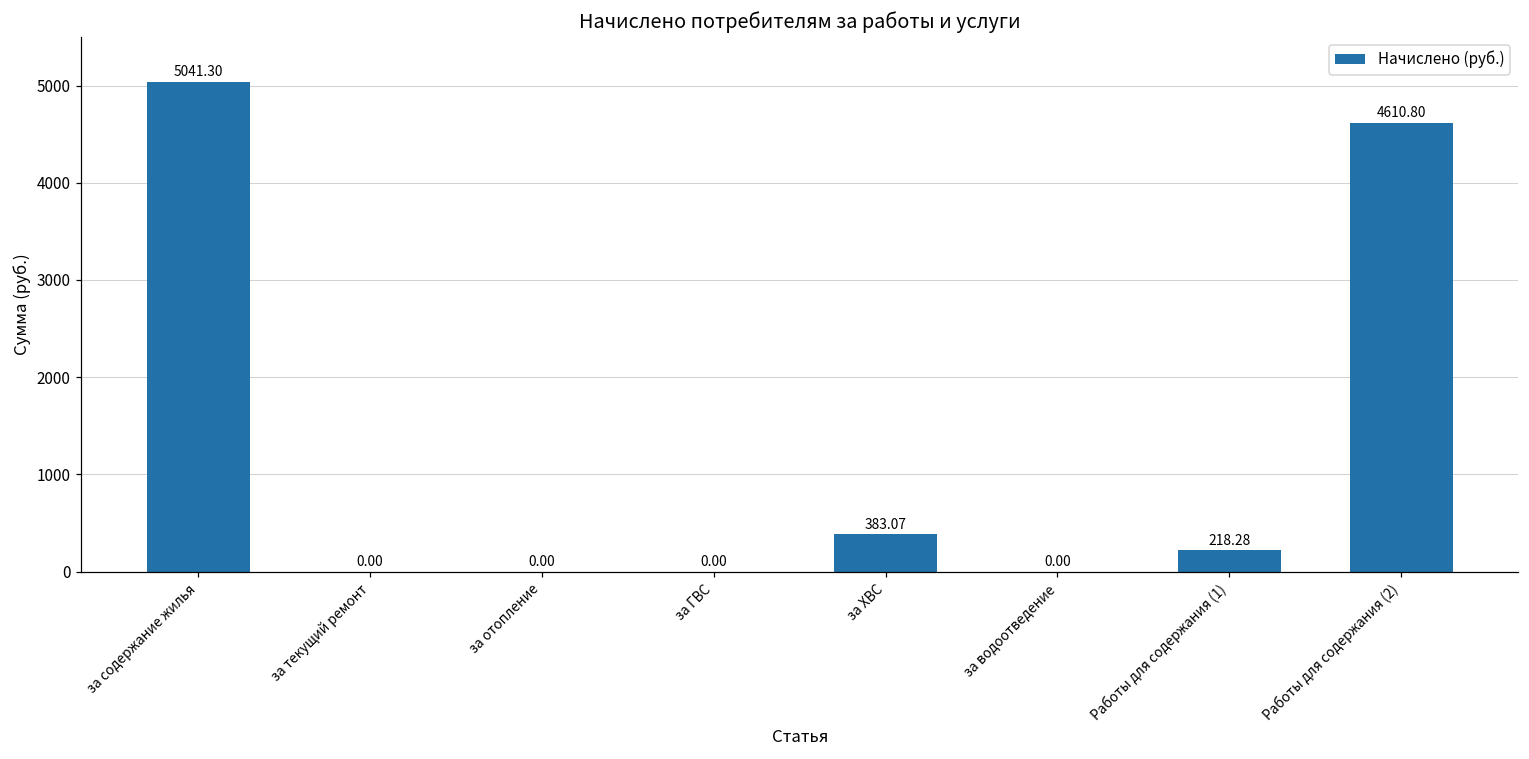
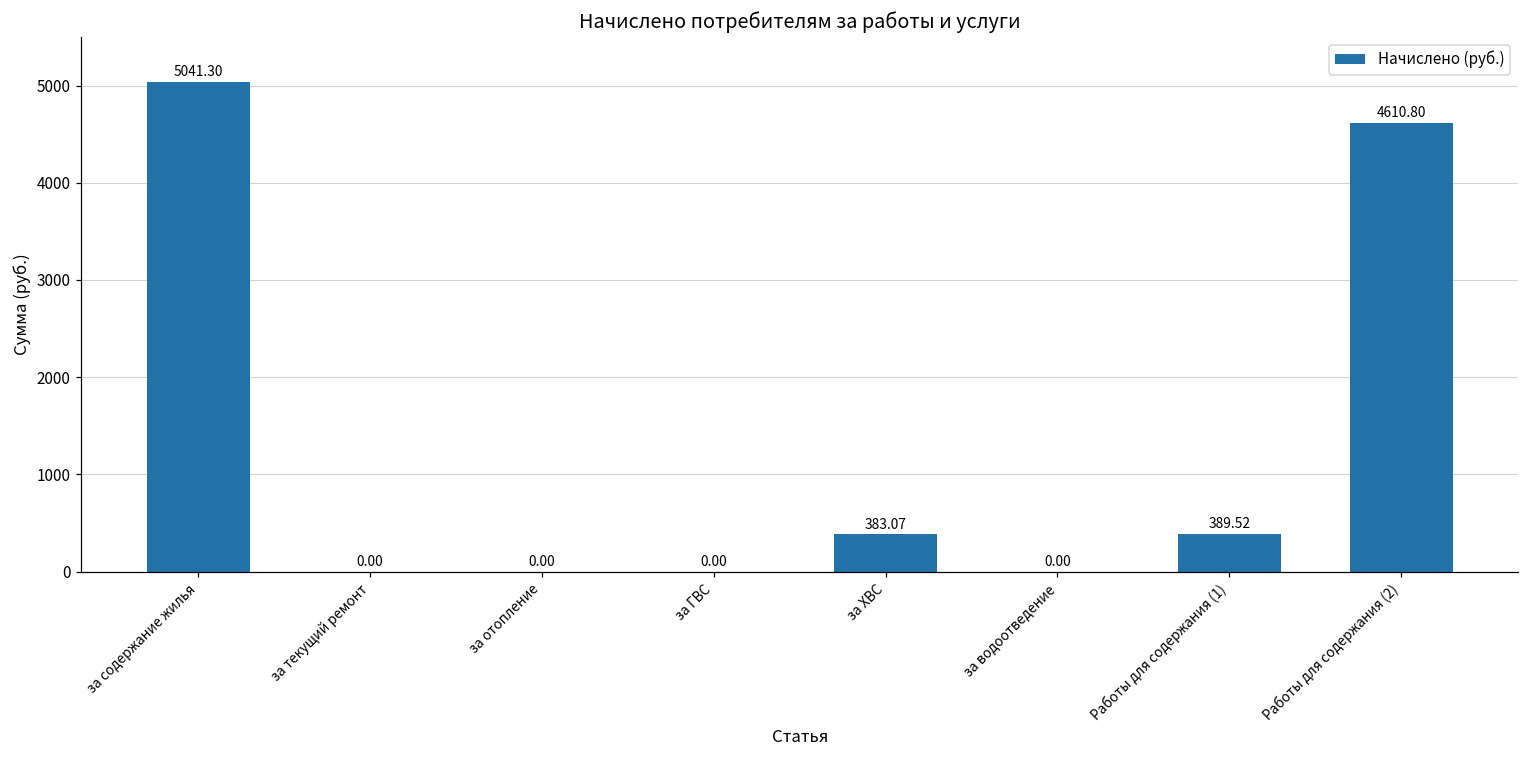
  {
    "за содержание жилья": 5041.30,
    "за текущий ремонт": 0.00,
    "за отопление": 0.00,
    "за ГВС": 0.00,
    "за ХВС": 383.07,
    "за водоотведение": 0.00,
-   "Работы для содержания (1)": 218.28,
+   "Работы для содержания (1)": 389.52,
    "Работы для содержания (2)": 4610.80
  }
